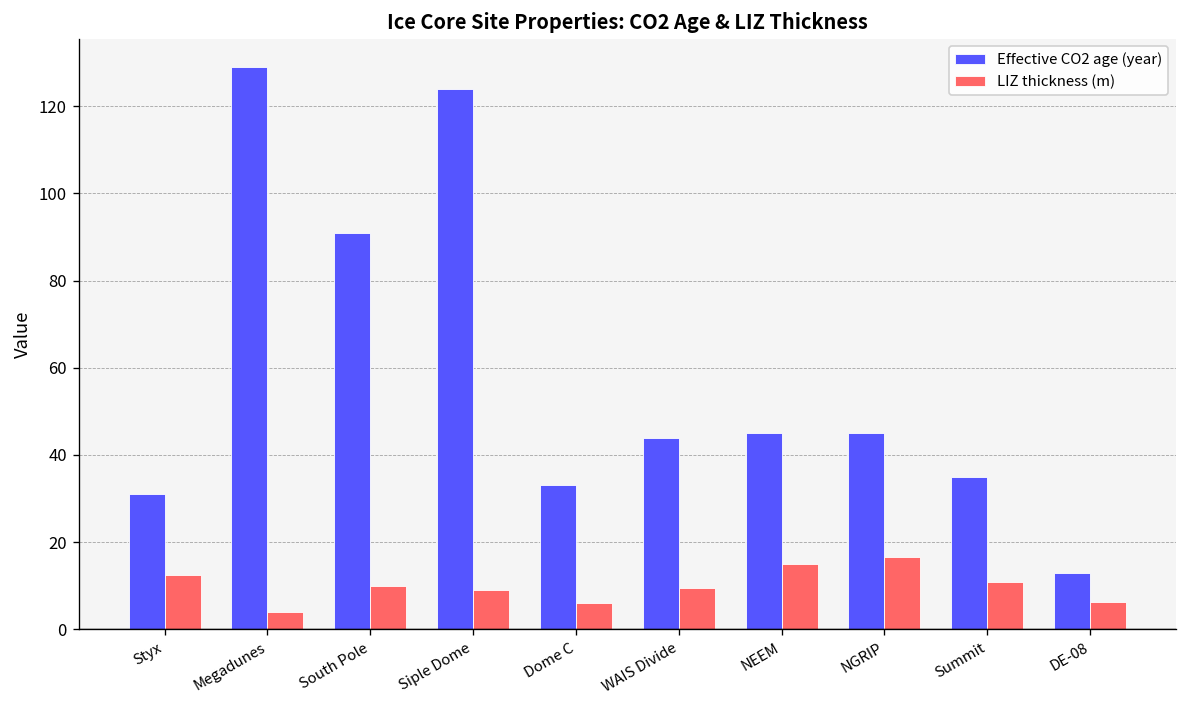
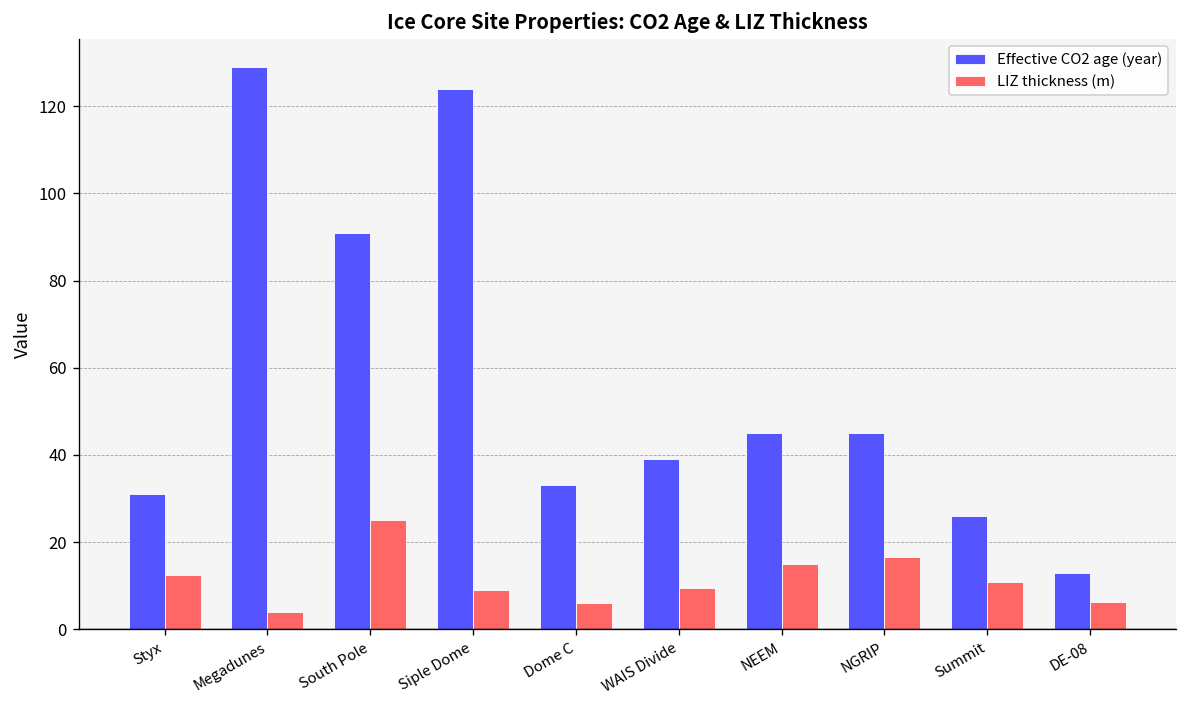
  {
    "Effective CO2 age (year)": {
      "Styx": 31,
      "Megadunes": 129,
      "South Pole": 91,
      "Siple Dome": 124,
      "Dome C": 33,
-     "WAIS Divide": 44,
+     "WAIS Divide": 39,
      "NEEM": 45,
      "NGRIP": 45,
-     "Summit": 35,
+     "Summit": 26,
      "DE-08": 13
    },
    "LIZ thickness (m)": {
      "Styx": 12,
      "Megadunes": 4,
-     "South Pole": 10,
+     "South Pole": 25,
      "Siple Dome": 9,
      "Dome C": 6,
      "WAIS Divide": 10,
      "NEEM": 15,
      "NGRIP": 17,
      "Summit": 11,
      "DE-08": 6
    }
  }
